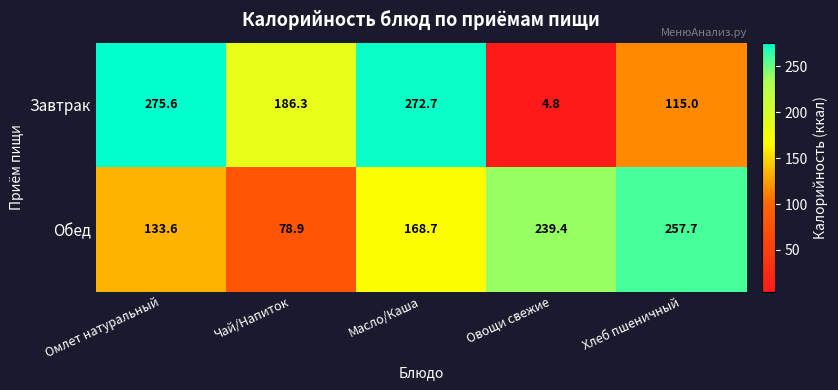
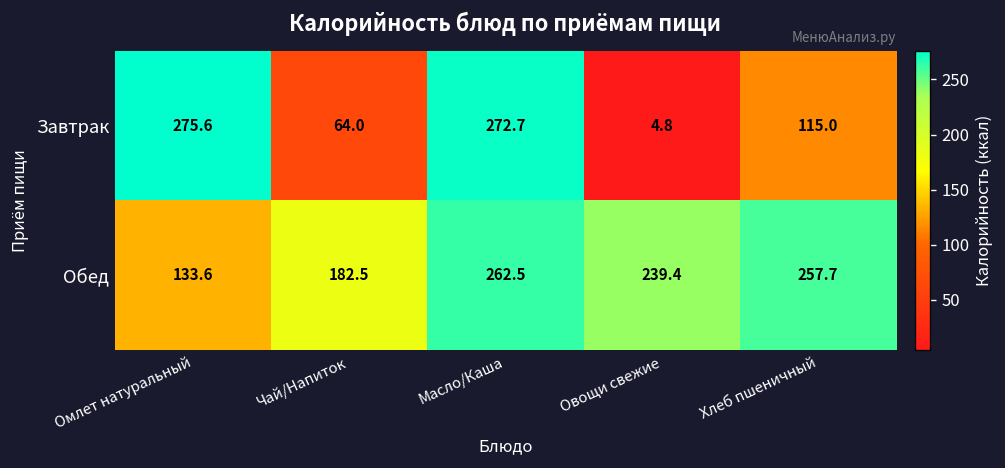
  {
    "Завтрак": {
      "Омлет натуральный": 275.6,
-     "Чай/Напиток": 186.3,
+     "Чай/Напиток": 64.0,
      "Масло/Каша": 272.7,
      "Овощи свежие": 4.8,
      "Хлеб пшеничный": 115.0
    },
    "Обед": {
      "Омлет натуральный": 133.6,
-     "Чай/Напиток": 78.9,
-     "Масло/Каша": 168.7,
+     "Чай/Напиток": 182.5,
+     "Масло/Каша": 262.5,
      "Овощи свежие": 239.4,
      "Хлеб пшеничный": 257.7
    }
  }
